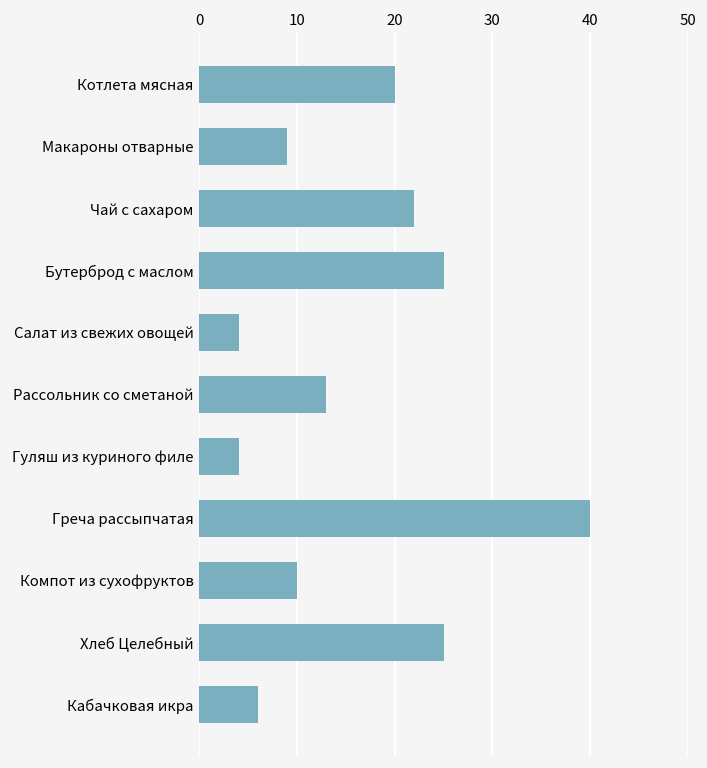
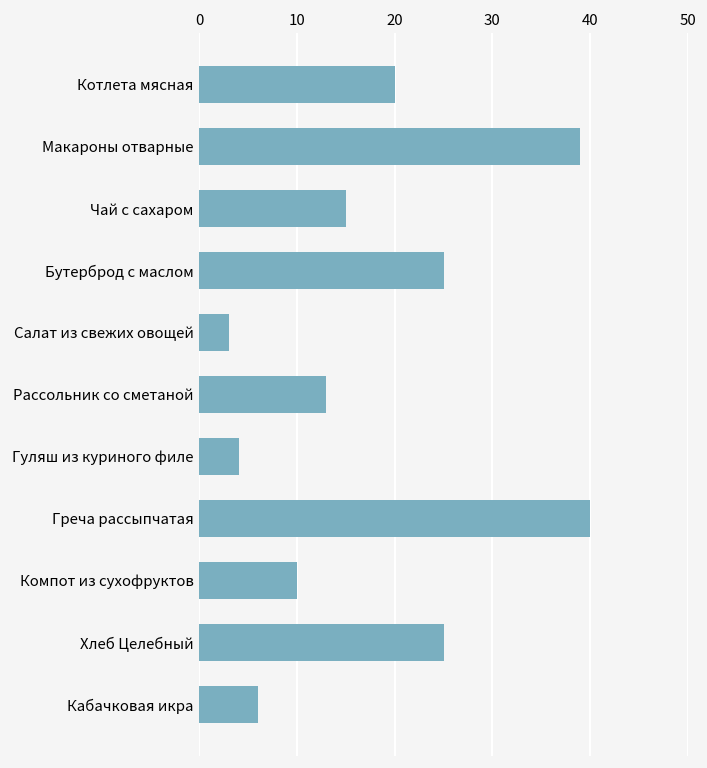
  {
    "Котлета мясная": 20,
-   "Макароны отварные": 9,
-   "Чай с сахаром": 22,
+   "Макароны отварные": 39,
+   "Чай с сахаром": 15,
    "Бутерброд с маслом": 25,
-   "Салат из свежих овощей": 4,
+   "Салат из свежих овощей": 3,
    "Рассольник со сметаной": 13,
    "Гуляш из куриного филе": 4,
    "Греча рассыпчатая": 40,
    "Компот из сухофруктов": 10,
    "Хлеб Целебный": 25,
    "Кабачковая икра": 6
  }
